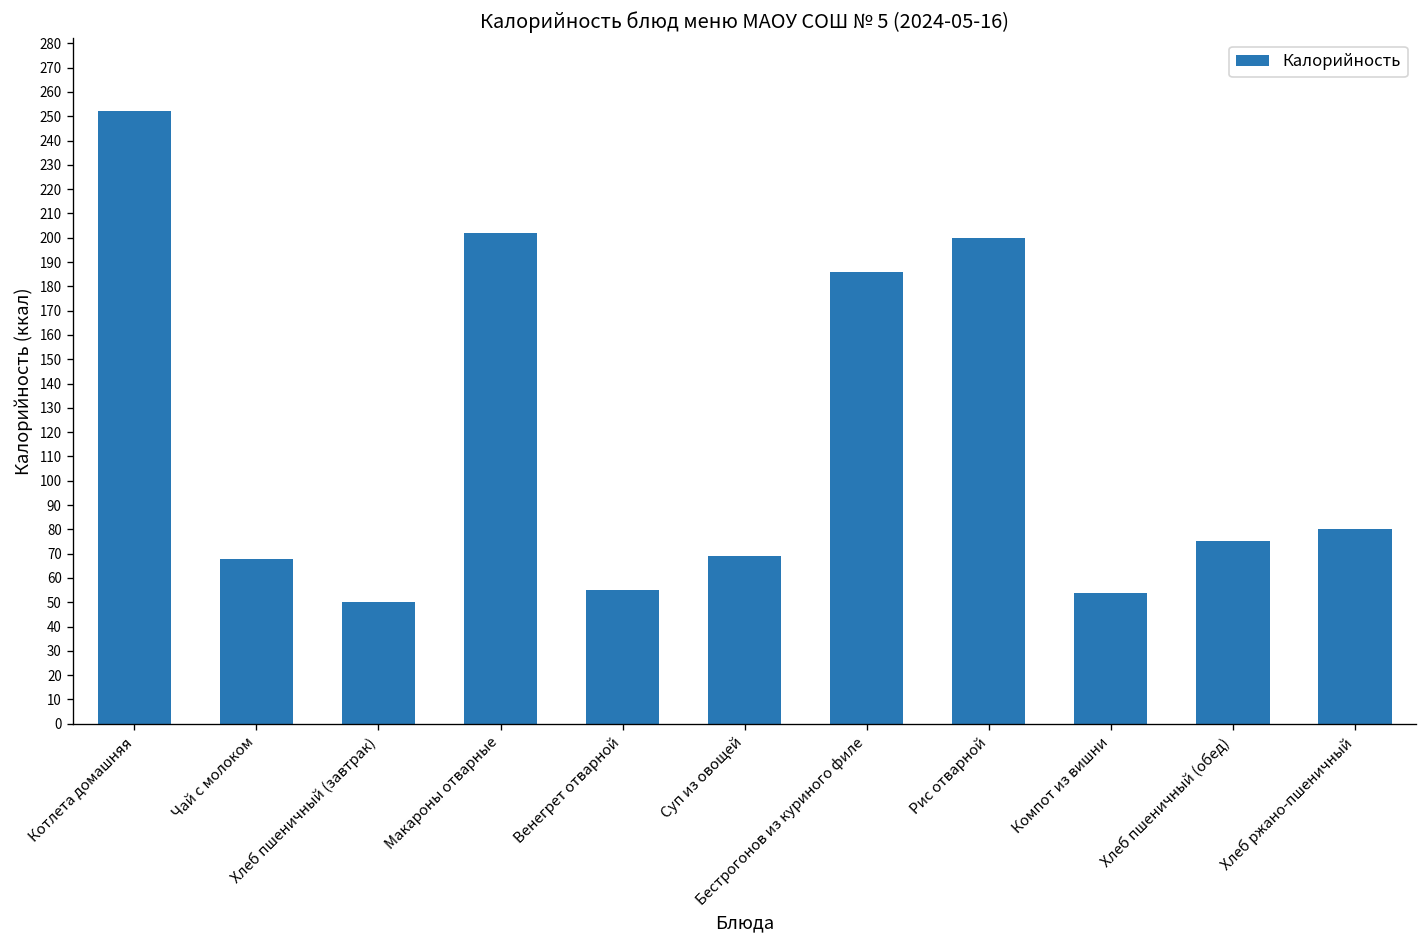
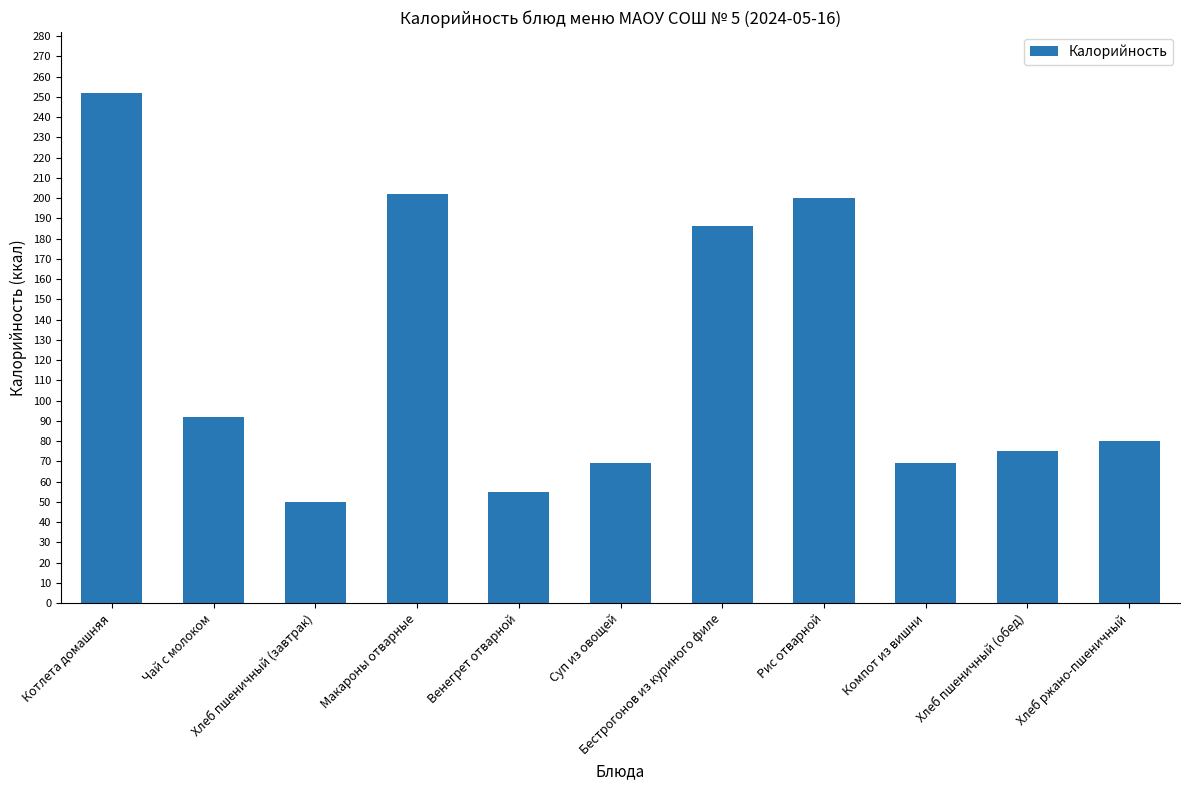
  {
    "Котлета домашняя": 252,
-   "Чай с молоком": 68,
+   "Чай с молоком": 92,
    "Хлеб пшеничный (завтрак)": 50,
    "Макароны отварные": 202,
    "Венегрет отварной": 55,
    "Суп из овощей": 69,
    "Бестрогонов из куриного филе": 186,
    "Рис отварной": 200,
-   "Компот из вишни": 54,
+   "Компот из вишни": 69,
    "Хлеб пшеничный (обед)": 75,
    "Хлеб ржано-пшеничный": 80
  }
